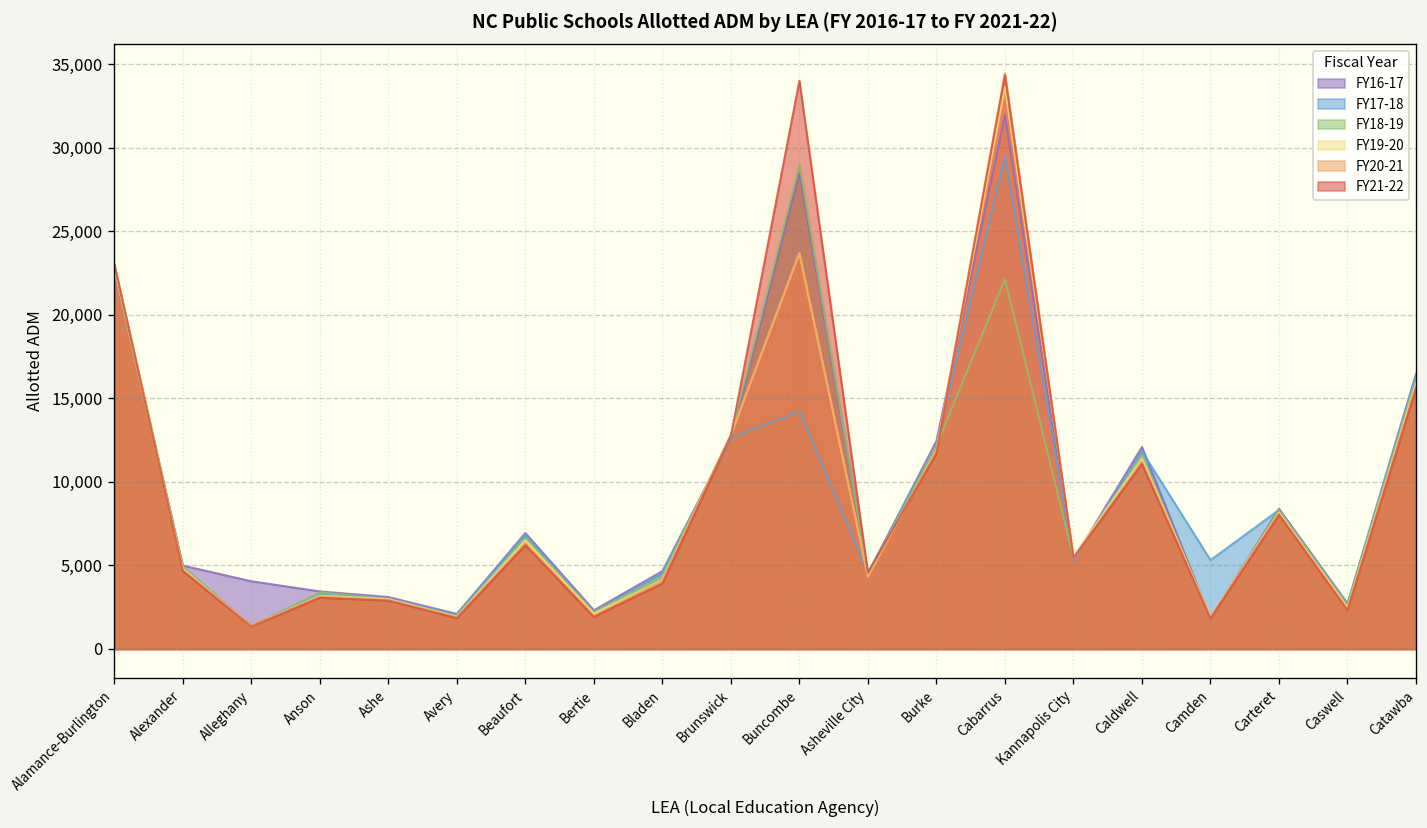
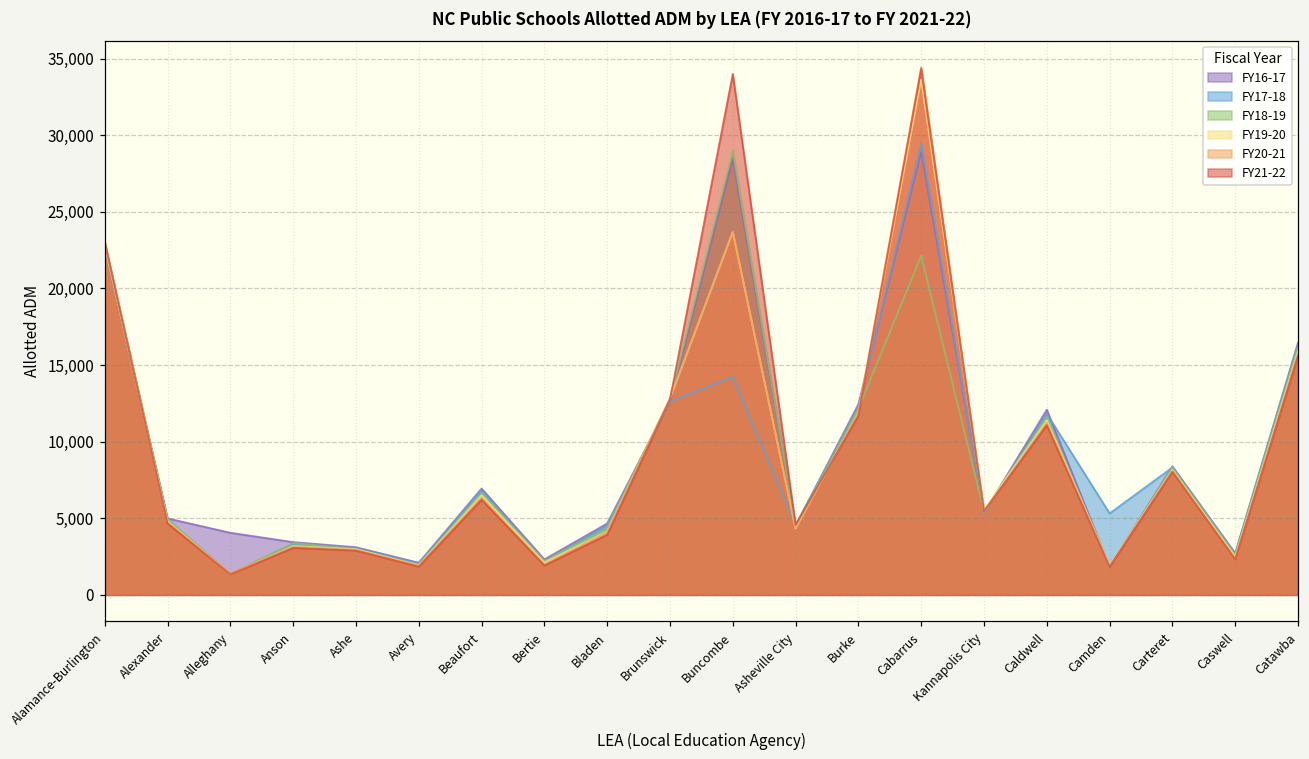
  {
    "FY16-17": {
      "Alleghany": "4,100",
      "Buncombe": "28,500",
      "Burke": "12,400",
-     "Cabarrus": "31,900",
+     "Cabarrus": "28,900",
      "Caldwell": "12,100"
    },
    "FY17-18": {
      "Buncombe": "14,200",
      "Cabarrus": "29,500",
      "Caldwell": "11,800",
      "Camden": "5,300"
    },
    "FY18-19": {
      "Buncombe": "29,000",
      "Cabarrus": "22,100",
      "Caldwell": "11,600",
      "Catawba": "16,200"
    },
    "FY21-22": {
      "Buncombe": "34,000",
      "Burke": "11,700"
    }
  }
